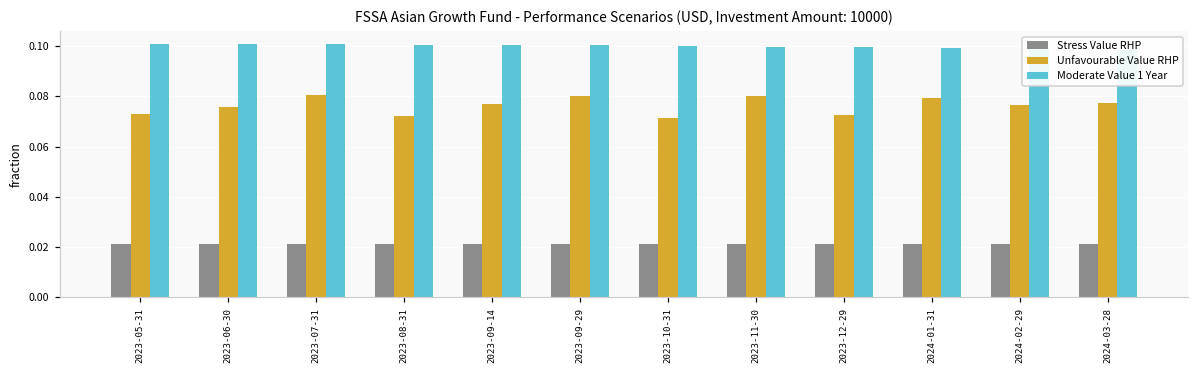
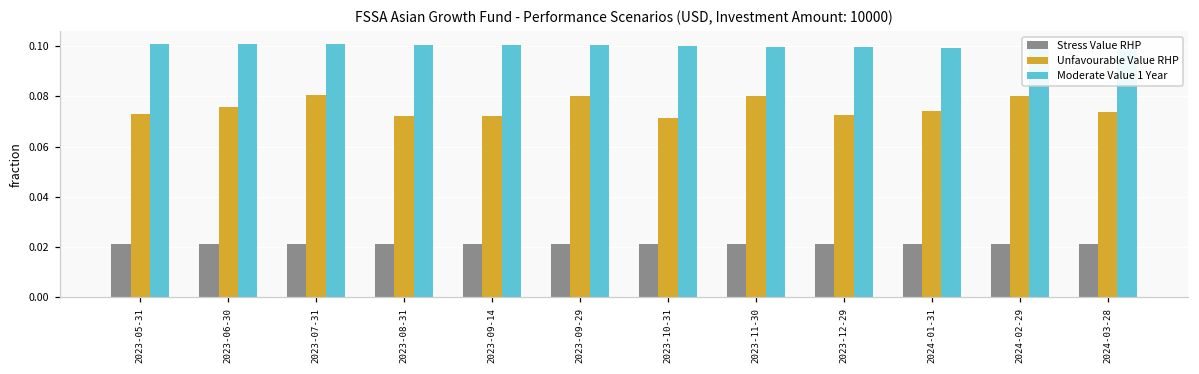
  {
    "Stress Value RHP": {
      "2023-05-31": 0.021,
      "2023-06-30": 0.021,
      "2023-07-31": 0.021,
      "2023-08-31": 0.021,
      "2023-09-14": 0.021,
      "2023-09-29": 0.021,
      "2023-10-31": 0.021,
      "2023-11-30": 0.021,
      "2023-12-29": 0.021,
      "2024-01-31": 0.021,
      "2024-02-29": 0.021,
      "2024-03-28": 0.021
    },
    "Unfavourable Value RHP": {
      "2023-05-31": 0.073,
      "2023-06-30": 0.076,
      "2023-07-31": 0.081,
      "2023-08-31": 0.072,
-     "2023-09-14": 0.077,
+     "2023-09-14": 0.072,
      "2023-09-29": 0.080,
      "2023-10-31": 0.072,
      "2023-11-30": 0.080,
      "2023-12-29": 0.073,
-     "2024-01-31": 0.079,
-     "2024-02-29": 0.077,
-     "2024-03-28": 0.077
+     "2024-01-31": 0.074,
+     "2024-02-29": 0.080,
+     "2024-03-28": 0.074
    },
    "Moderate Value 1 Year": {
      "2023-05-31": 0.101,
      "2023-06-30": 0.101,
      "2023-07-31": 0.101,
      "2023-08-31": 0.101,
      "2023-09-14": 0.101,
      "2023-09-29": 0.101,
      "2023-10-31": 0.100,
      "2023-11-30": 0.100,
      "2023-12-29": 0.100,
      "2024-01-31": 0.099
    }
  }
